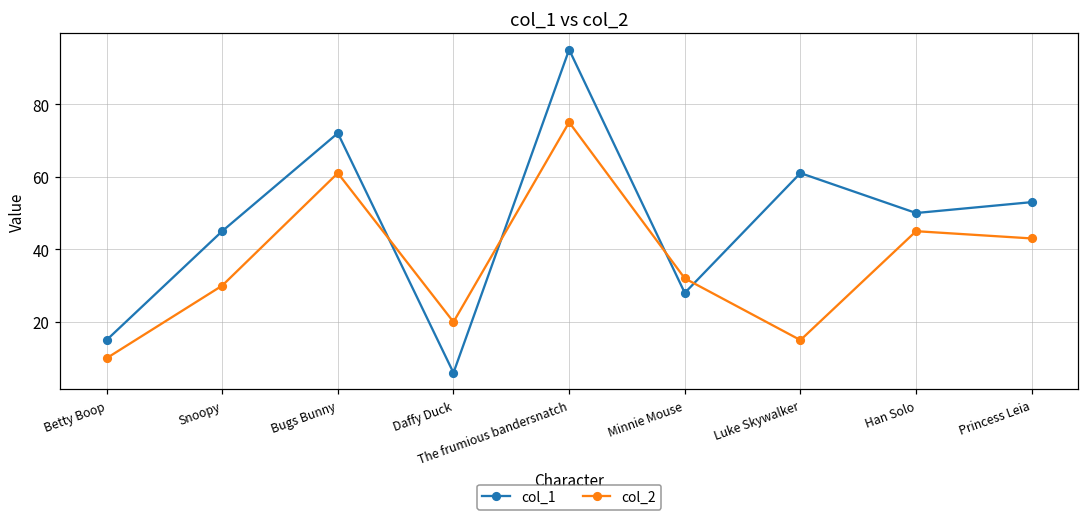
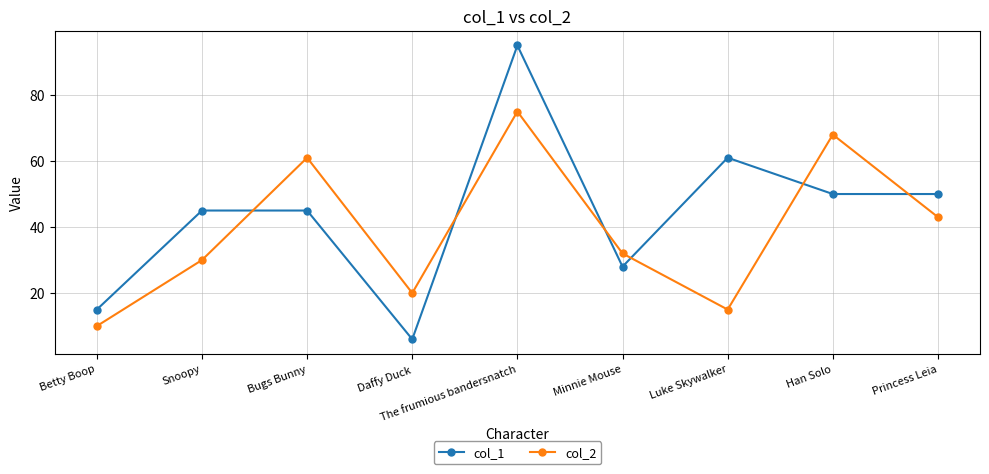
  {
    "col_1": {
      "Betty Boop": 15,
      "Snoopy": 45,
-     "Bugs Bunny": 72,
+     "Bugs Bunny": 45,
      "Daffy Duck": 6,
      "The frumious bandersnatch": 95,
      "Minnie Mouse": 28,
      "Luke Skywalker": 61,
      "Han Solo": 50,
-     "Princess Leia": 53
+     "Princess Leia": 50
    },
    "col_2": {
      "Betty Boop": 10,
      "Snoopy": 30,
      "Bugs Bunny": 61,
      "Daffy Duck": 20,
      "The frumious bandersnatch": 75,
      "Minnie Mouse": 32,
      "Luke Skywalker": 15,
-     "Han Solo": 45,
+     "Han Solo": 68,
      "Princess Leia": 43
    }
  }
